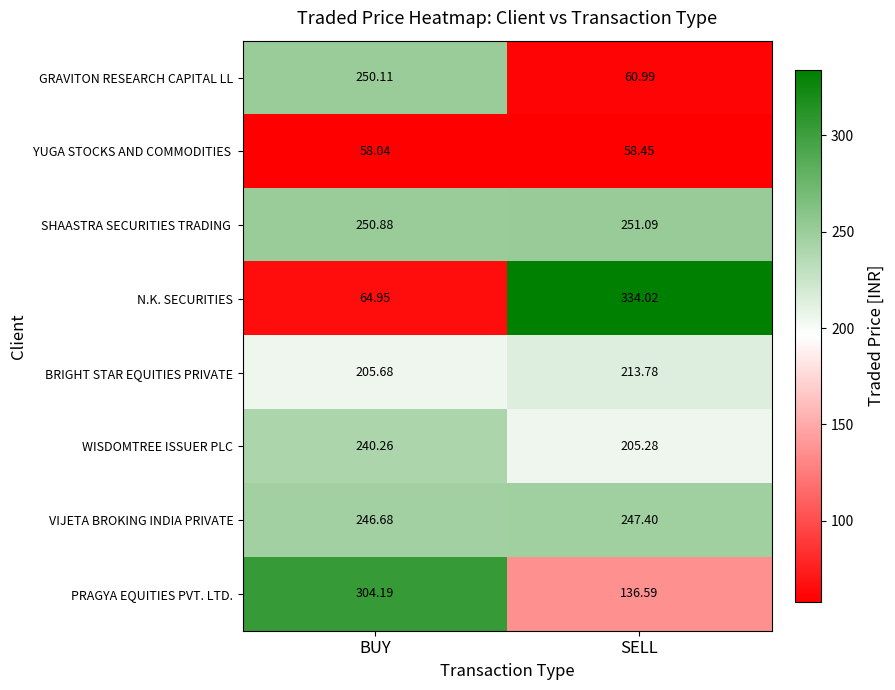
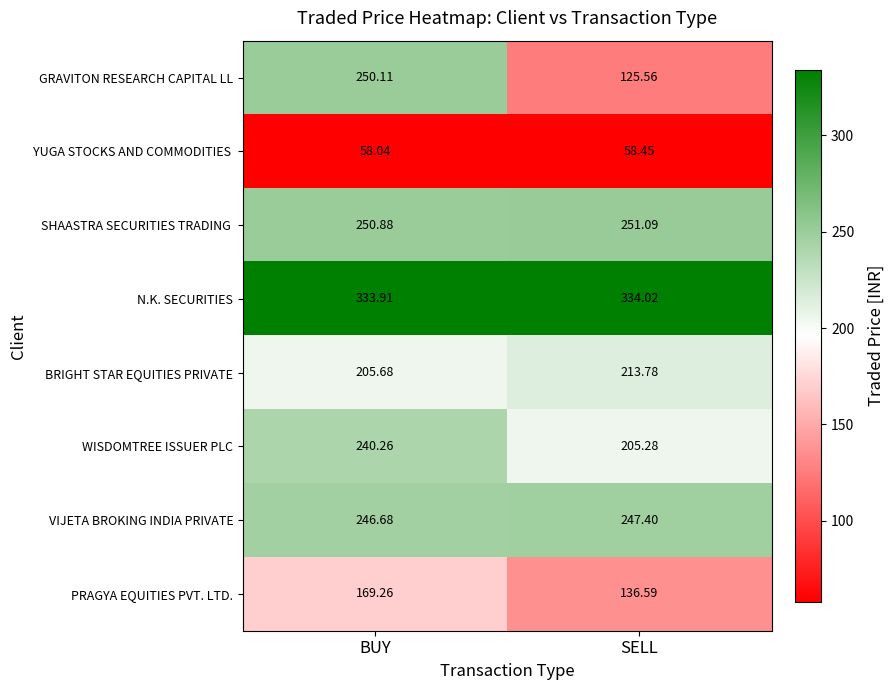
  {
    "GRAVITON RESEARCH CAPITAL LL": {
      "BUY": 250.11,
-     "SELL": 60.99
+     "SELL": 125.56
    },
    "YUGA STOCKS AND COMMODITIES": {
      "BUY": 58.04,
      "SELL": 58.45
    },
    "SHAASTRA SECURITIES TRADING": {
      "BUY": 250.88,
      "SELL": 251.09
    },
    "N.K. SECURITIES": {
-     "BUY": 64.95,
+     "BUY": 333.91,
      "SELL": 334.02
    },
    "BRIGHT STAR EQUITIES PRIVATE": {
      "BUY": 205.68,
      "SELL": 213.78
    },
    "WISDOMTREE ISSUER PLC": {
      "BUY": 240.26,
      "SELL": 205.28
    },
    "VIJETA BROKING INDIA PRIVATE": {
      "BUY": 246.68,
      "SELL": 247.40
    },
    "PRAGYA EQUITIES PVT. LTD.": {
-     "BUY": 304.19,
+     "BUY": 169.26,
      "SELL": 136.59
    }
  }
